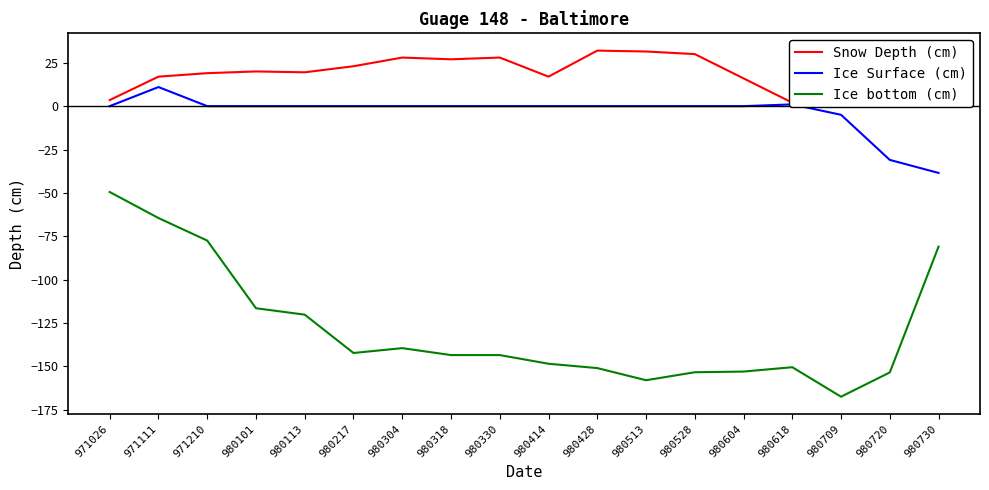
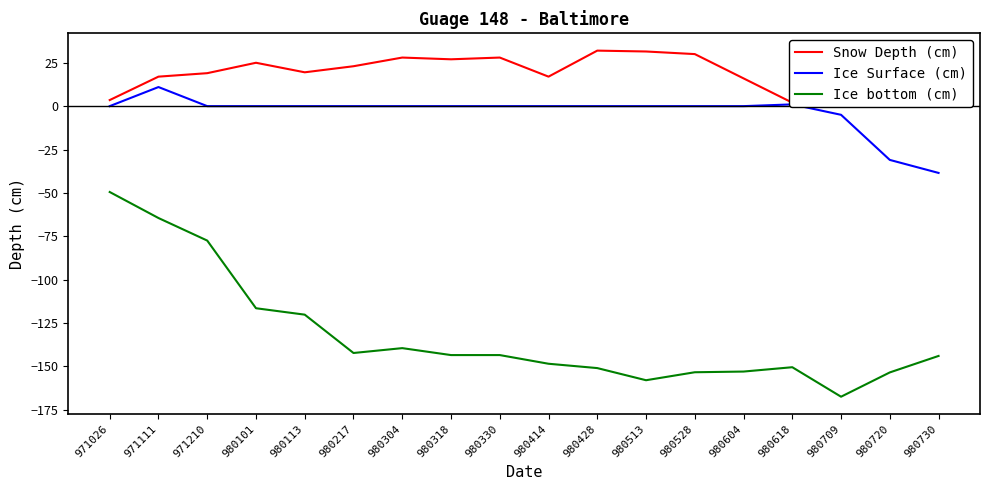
  {
    "Snow Depth (cm)": {
      "971026": 4,
      "971111": 17,
      "971210": 19,
-     "980101": 20,
+     "980101": 25,
      "980113": 20,
      "980217": 23,
      "980304": 28,
      "980318": 27,
      "980330": 28,
      "980414": 17,
      "980428": 32,
      "980513": 32,
      "980528": 30,
      "980604": 16
    },
    "Ice Surface (cm)": {
      "971026": 0,
      "971111": 11,
      "971210": 0,
      "980101": 0,
      "980113": 0,
      "980217": 0,
      "980304": 0,
      "980318": 0,
      "980330": 0,
      "980414": 0,
      "980428": 0,
      "980513": 0,
      "980528": 0,
      "980604": 0,
      "980709": -5,
      "980720": -31,
      "980730": -39
    },
    "Ice bottom (cm)": {
      "971026": -50,
      "971111": -65,
      "971210": -78,
      "980101": -117,
      "980113": -120,
      "980217": -142,
      "980304": -140,
      "980318": -144,
      "980330": -144,
      "980414": -149,
      "980428": -151,
      "980513": -158,
      "980528": -153,
      "980604": -153,
      "980618": -151,
      "980709": -168,
      "980720": -154,
-     "980730": -81
+     "980730": -144
    }
  }
